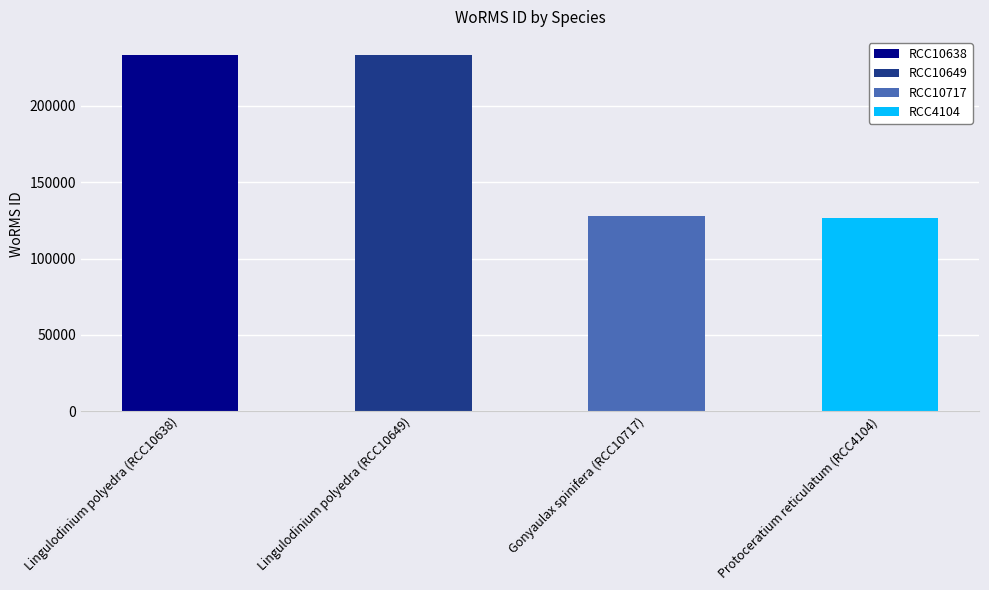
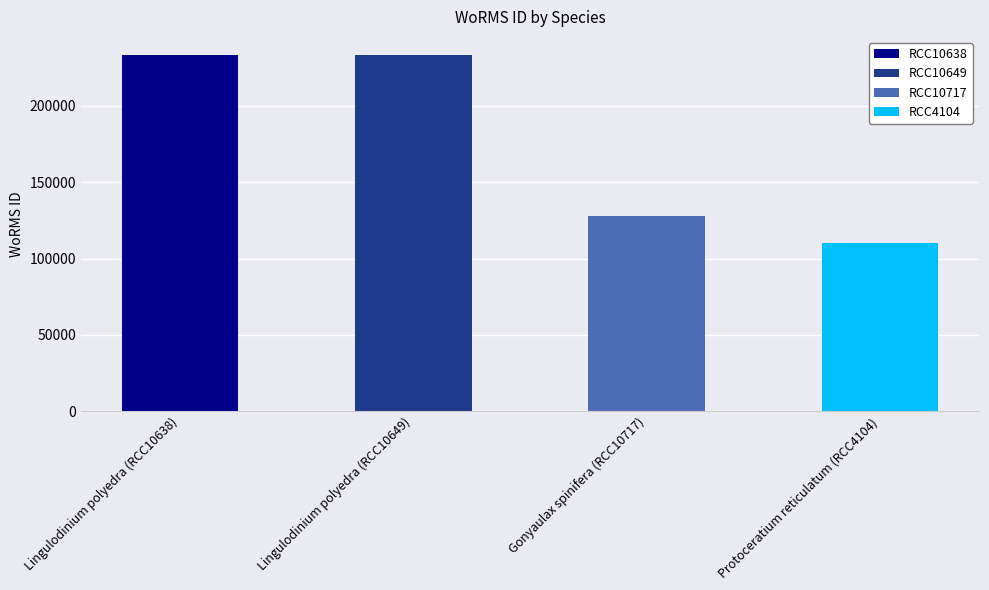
  {
    "Lingulodinium polyedra (RCC10638)": 234000,
    "Lingulodinium polyedra (RCC10649)": 234000,
    "Gonyaulax spinifera (RCC10717)": 128000,
-   "Protoceratium reticulatum (RCC4104)": 127000
+   "Protoceratium reticulatum (RCC4104)": 110000
  }
